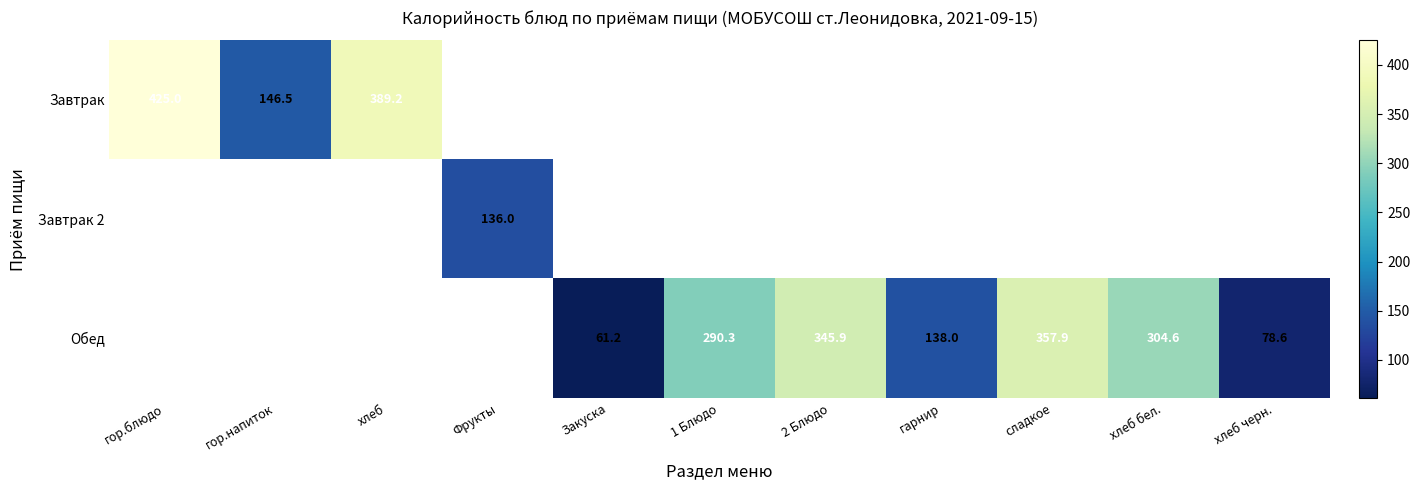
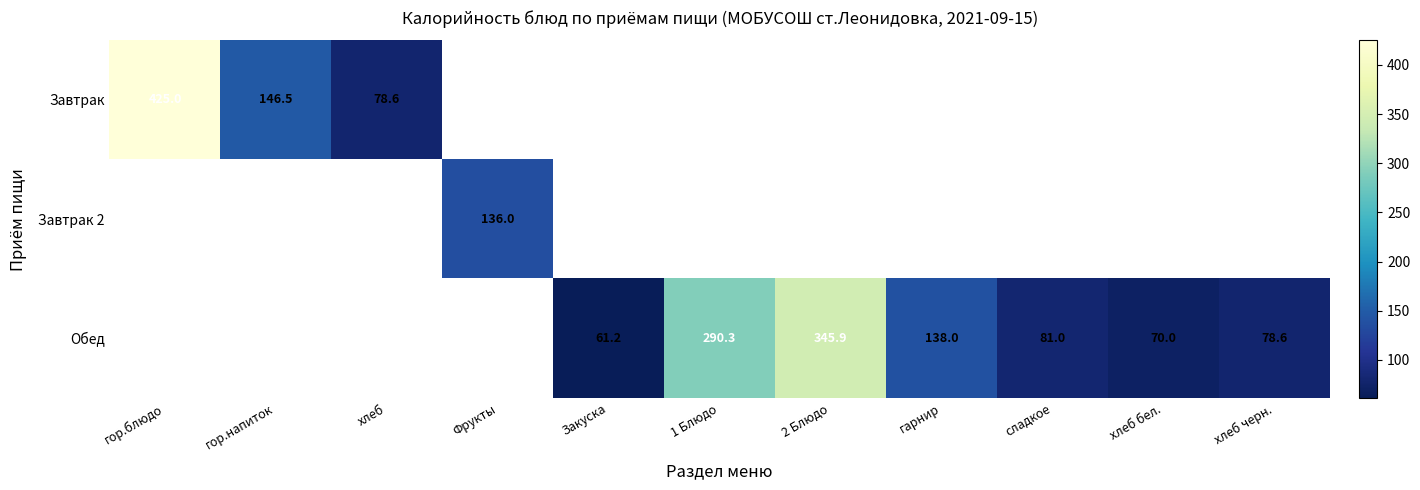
  {
    "Завтрак": {
      "гор.напиток": 146.5,
-     "хлеб": 389.2
+     "хлеб": 78.6
    },
    "Завтрак 2": {
      "Фрукты": 136.0
    },
    "Обед": {
      "Закуска": 61.2,
      "1 Блюдо": 290.3,
      "2 Блюдо": 345.9,
      "гарнир": 138.0,
-     "сладкое": 357.9,
-     "хлеб бел.": 304.6,
+     "сладкое": 81.0,
+     "хлеб бел.": 70.0,
      "хлеб черн.": 78.6
    }
  }
